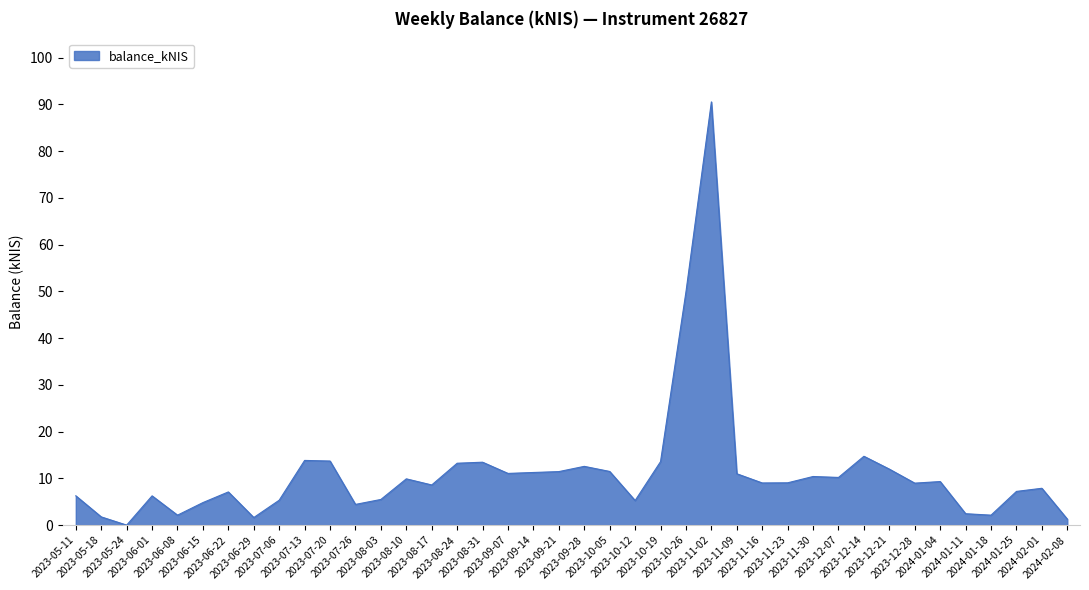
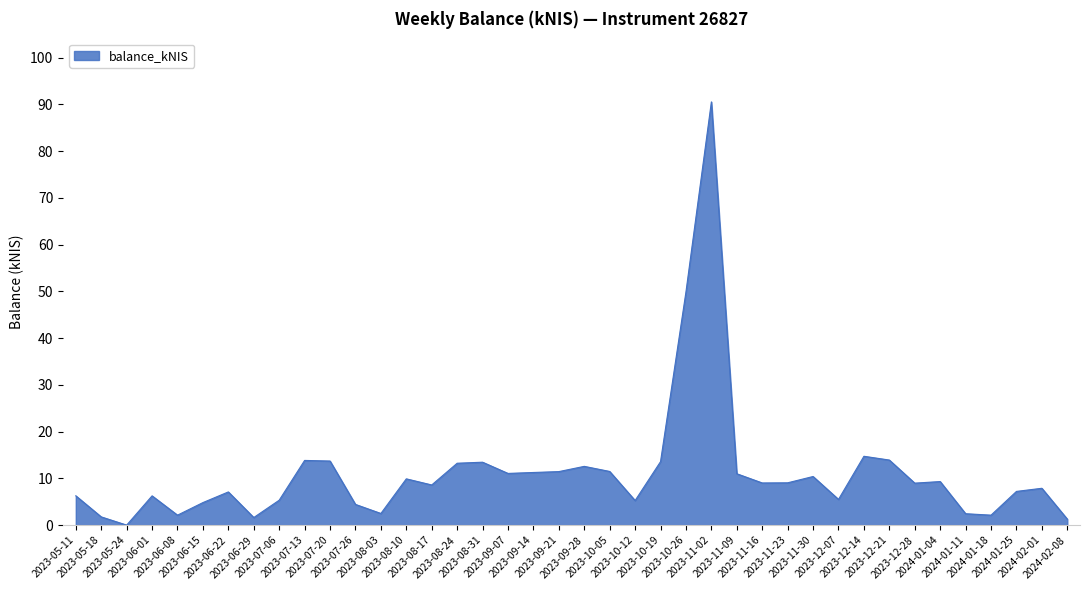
  {
    "2023-05-11": 6,
    "2023-05-18": 2,
    "2023-05-24": 0,
    "2023-06-01": 6,
    "2023-06-08": 2,
    "2023-06-15": 5,
    "2023-06-22": 7,
    "2023-06-29": 2,
    "2023-07-06": 5,
    "2023-07-13": 14,
    "2023-07-20": 14,
    "2023-07-26": 4,
-   "2023-08-03": 5,
+   "2023-08-03": 2,
    "2023-08-10": 10,
    "2023-08-17": 9,
    "2023-08-24": 13,
    "2023-08-31": 13,
    "2023-09-07": 11,
    "2023-09-14": 11,
    "2023-09-21": 11,
    "2023-09-28": 13,
    "2023-10-05": 11,
    "2023-10-12": 5,
    "2023-10-19": 14,
    "2023-10-26": 50,
    "2023-11-02": 91,
    "2023-11-09": 11,
    "2023-11-16": 9,
    "2023-11-23": 9,
    "2023-11-30": 10,
-   "2023-12-07": 10,
+   "2023-12-07": 6,
    "2023-12-14": 15,
-   "2023-12-21": 12,
+   "2023-12-21": 14,
    "2023-12-28": 9,
    "2024-01-04": 9,
    "2024-01-11": 2,
    "2024-01-18": 2,
    "2024-01-25": 7,
    "2024-02-01": 8,
    "2024-02-08": 1
  }
